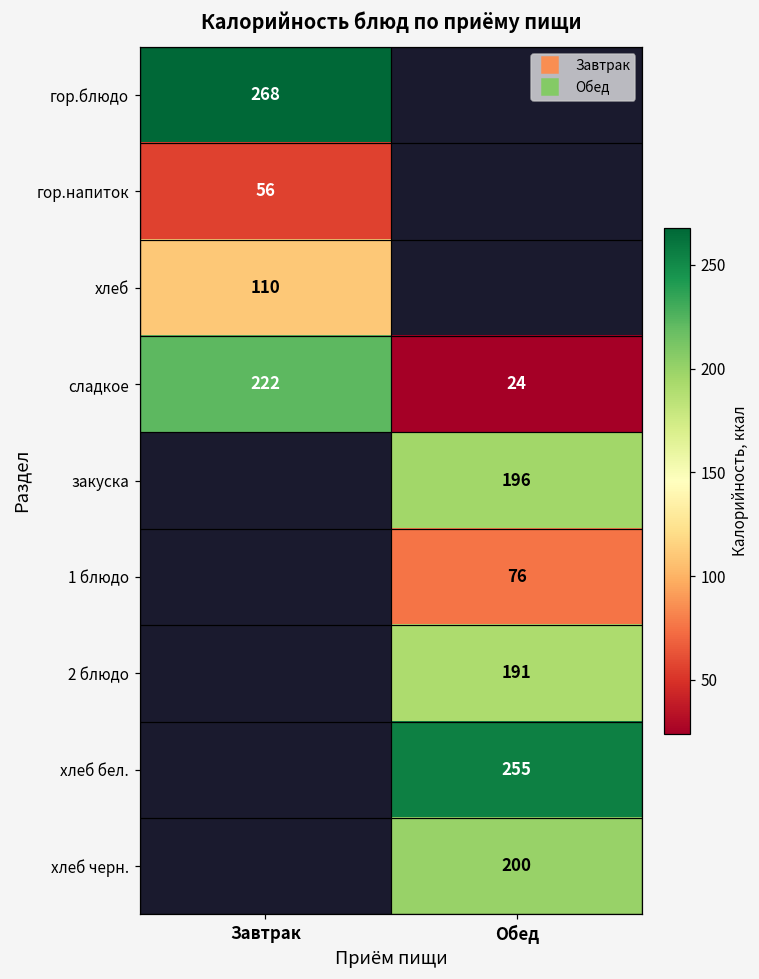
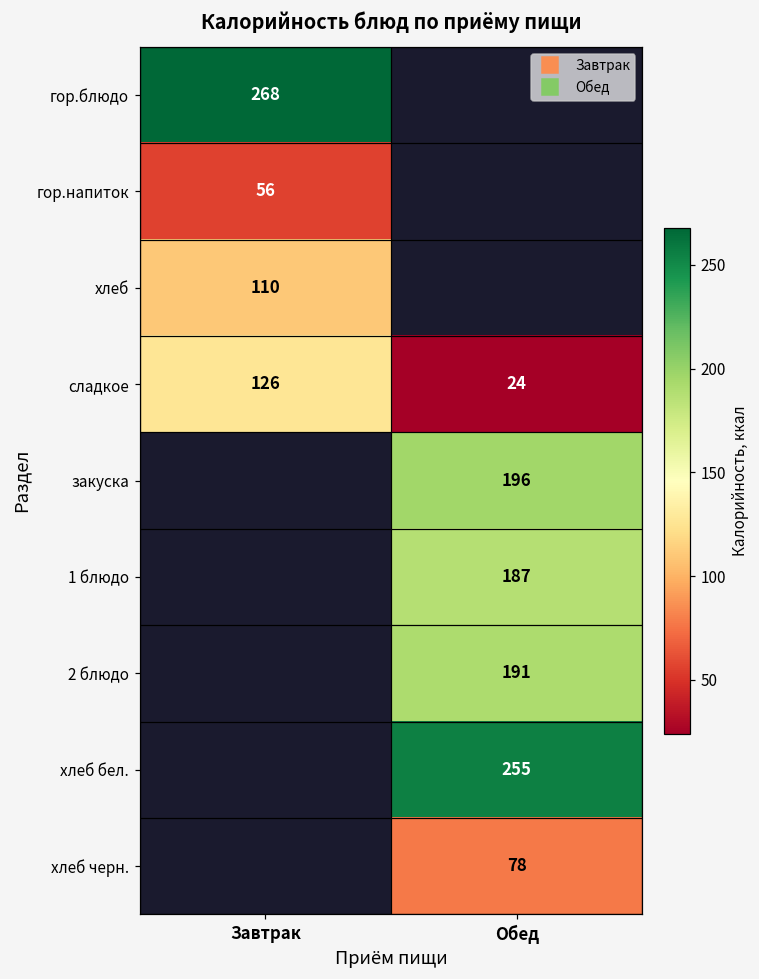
  {
    "гор.блюдо": {
      "Завтрак": 268
    },
    "гор.напиток": {
      "Завтрак": 56
    },
    "хлеб": {
      "Завтрак": 110
    },
    "сладкое": {
-     "Завтрак": 222,
+     "Завтрак": 126,
      "Обед": 24
    },
    "закуска": {
      "Обед": 196
    },
    "1 блюдо": {
-     "Обед": 76
+     "Обед": 187
    },
    "2 блюдо": {
      "Обед": 191
    },
    "хлеб бел.": {
      "Обед": 255
    },
    "хлеб черн.": {
-     "Обед": 200
+     "Обед": 78
    }
  }
